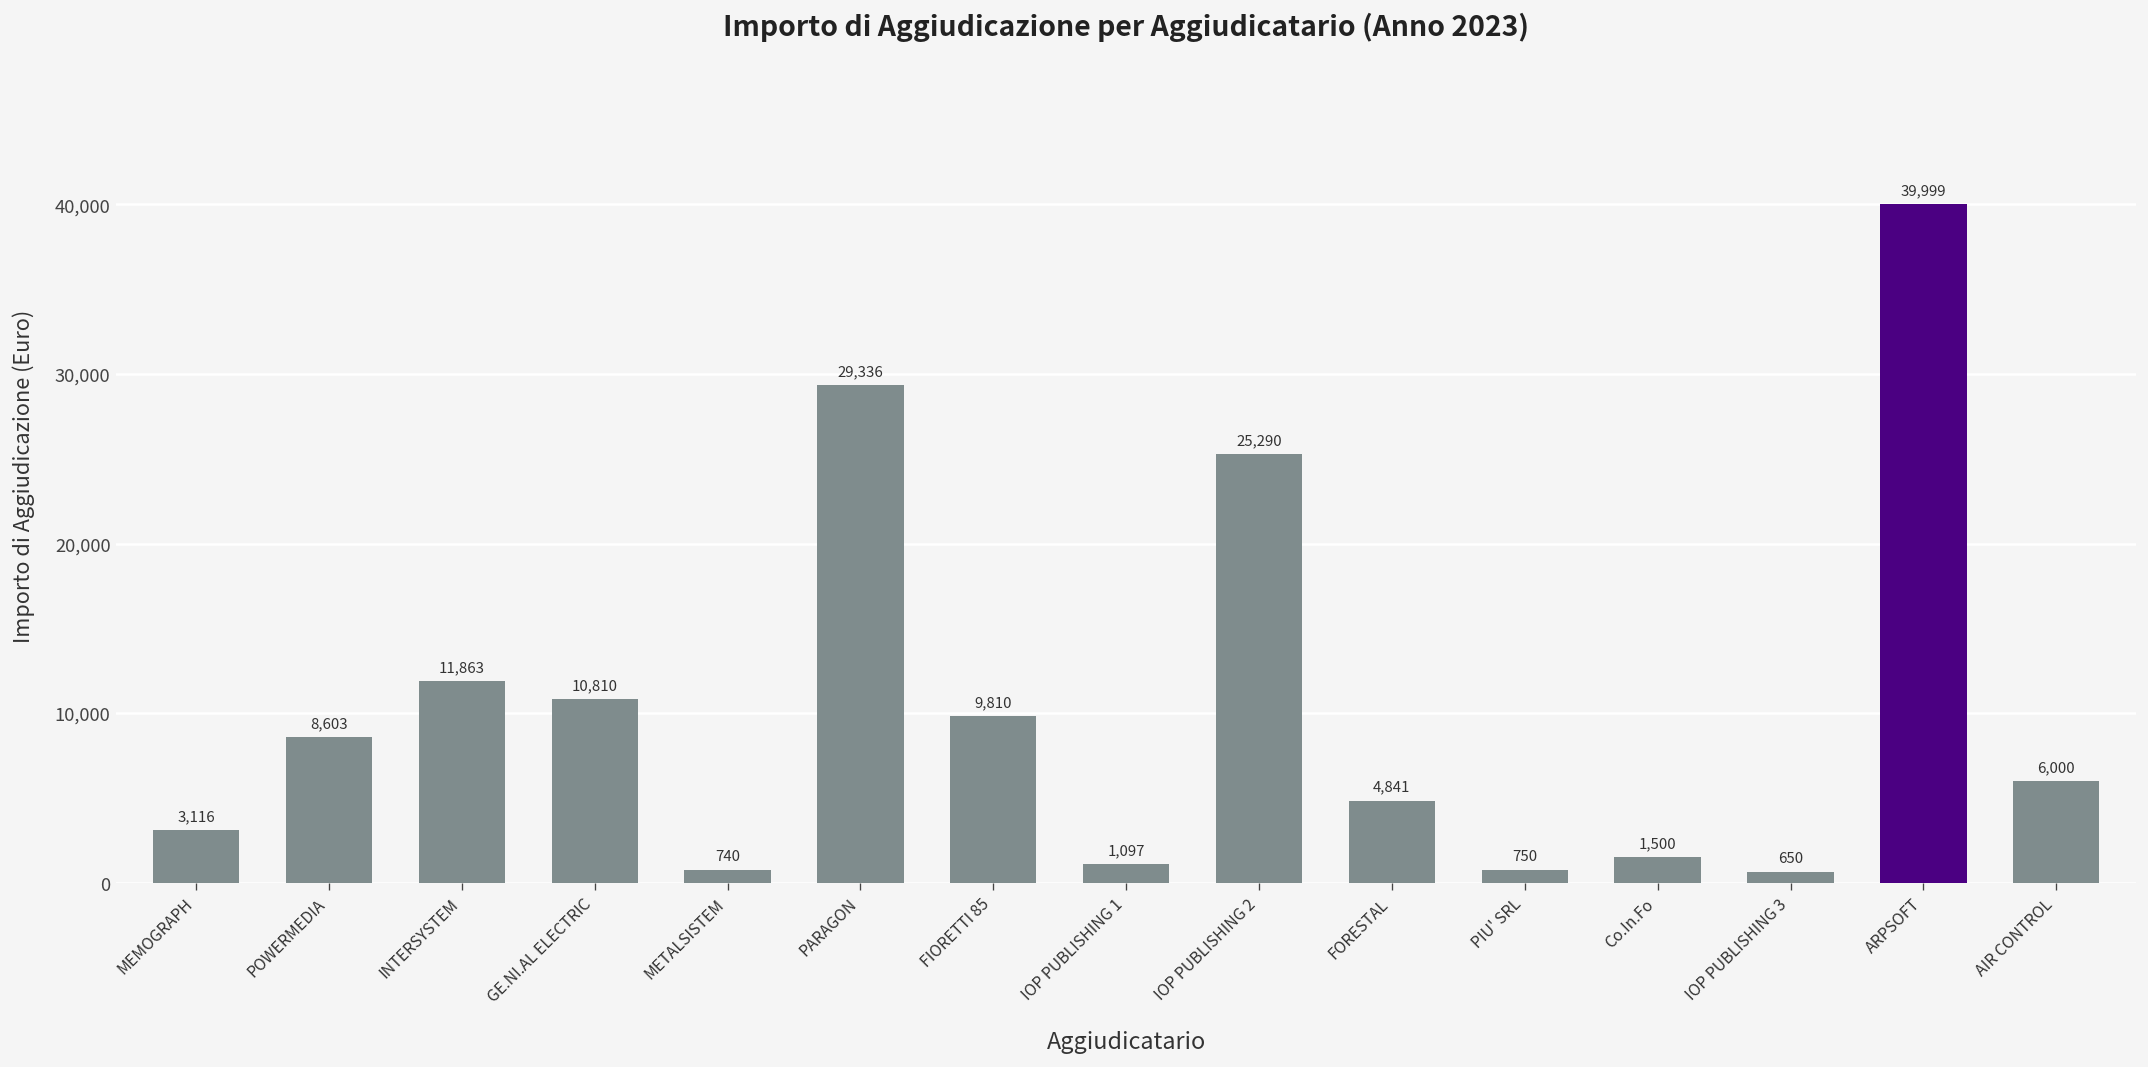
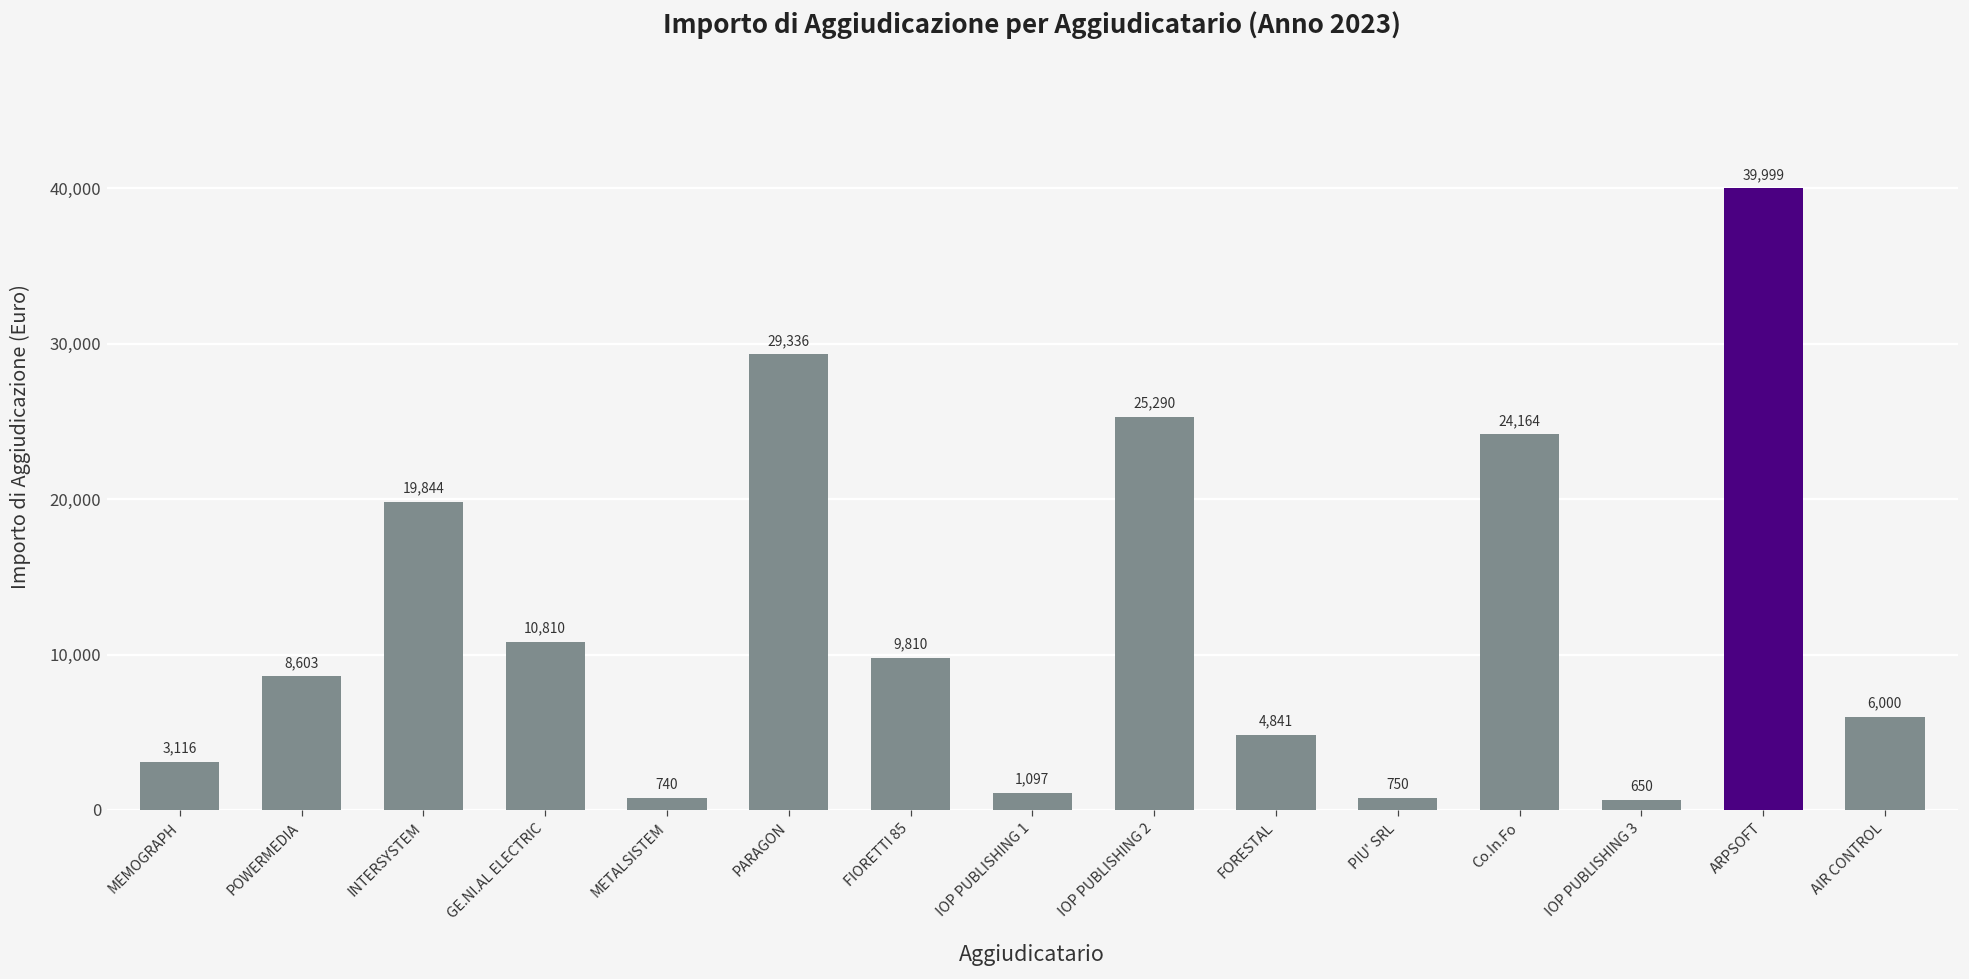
  {
    "MEMOGRAPH": "3,116",
    "POWERMEDIA": "8,603",
-   "INTERSYSTEM": "11,863",
+   "INTERSYSTEM": "19,844",
    "GE.NI.AL ELECTRIC": "10,810",
    "METALSISTEM": "740",
    "PARAGON": "29,336",
    "FIORETTI 85": "9,810",
    "IOP PUBLISHING 1": "1,097",
    "IOP PUBLISHING 2": "25,290",
    "FORESTAL": "4,841",
    "PIU' SRL": "750",
-   "Co.In.Fo": "1,500",
+   "Co.In.Fo": "24,164",
    "IOP PUBLISHING 3": "650",
    "ARPSOFT": "39,999",
    "AIR CONTROL": "6,000"
  }
